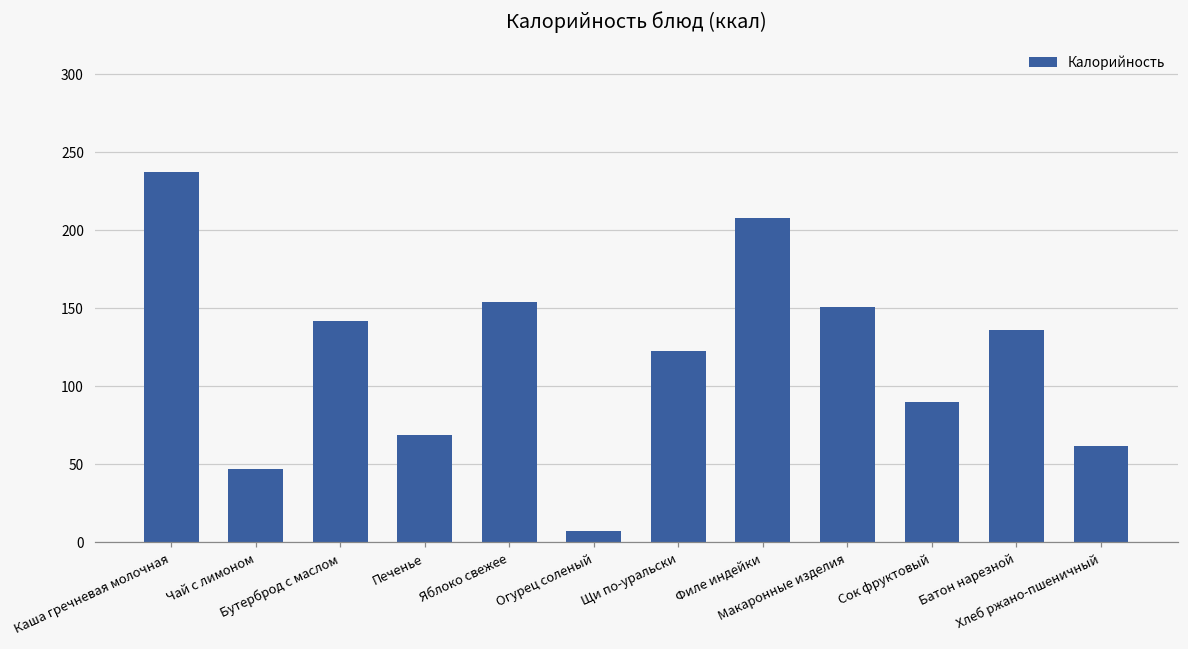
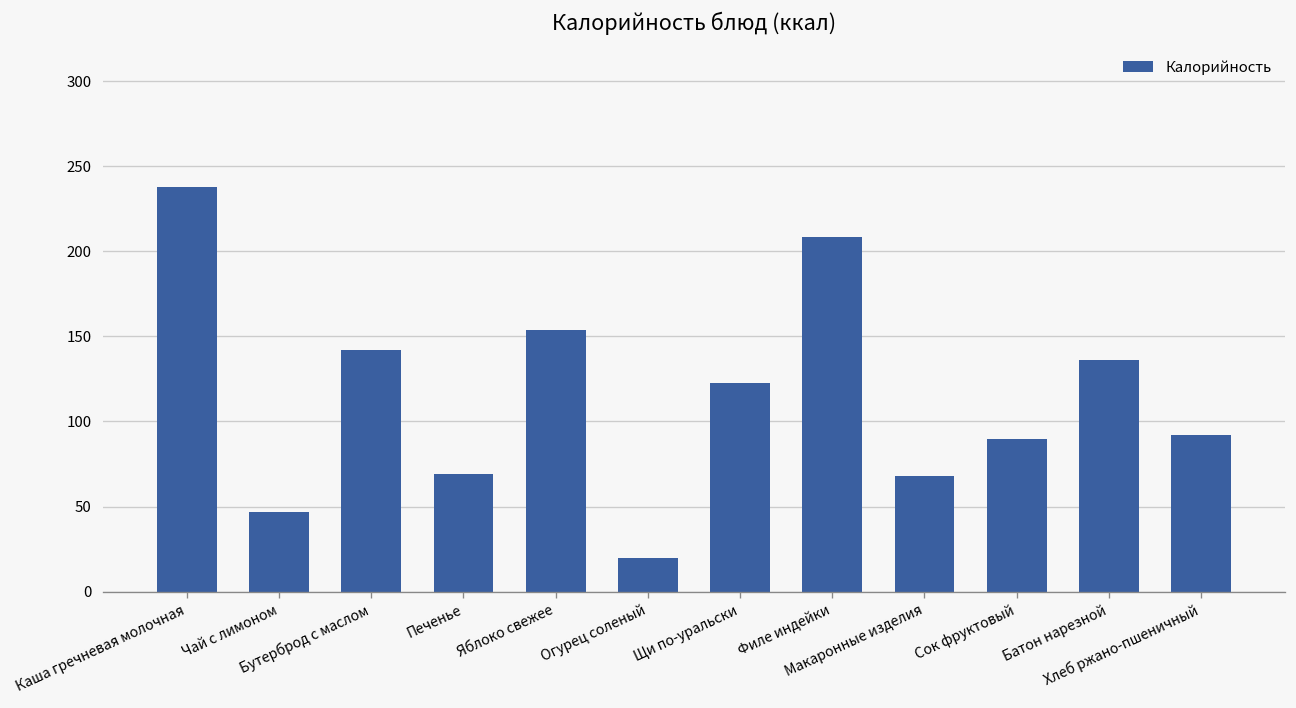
  {
    "Каша гречневая молочная": 238,
    "Чай с лимоном": 47,
    "Бутерброд с маслом": 142,
    "Печенье": 69,
    "Яблоко свежее": 154,
-   "Огурец соленый": 7,
+   "Огурец соленый": 20,
    "Щи по-уральски": 123,
    "Филе индейки": 208,
-   "Макаронные изделия": 151,
+   "Макаронные изделия": 68,
    "Сок фруктовый": 90,
    "Батон нарезной": 136,
-   "Хлеб ржано-пшеничный": 62
+   "Хлеб ржано-пшеничный": 92
  }
